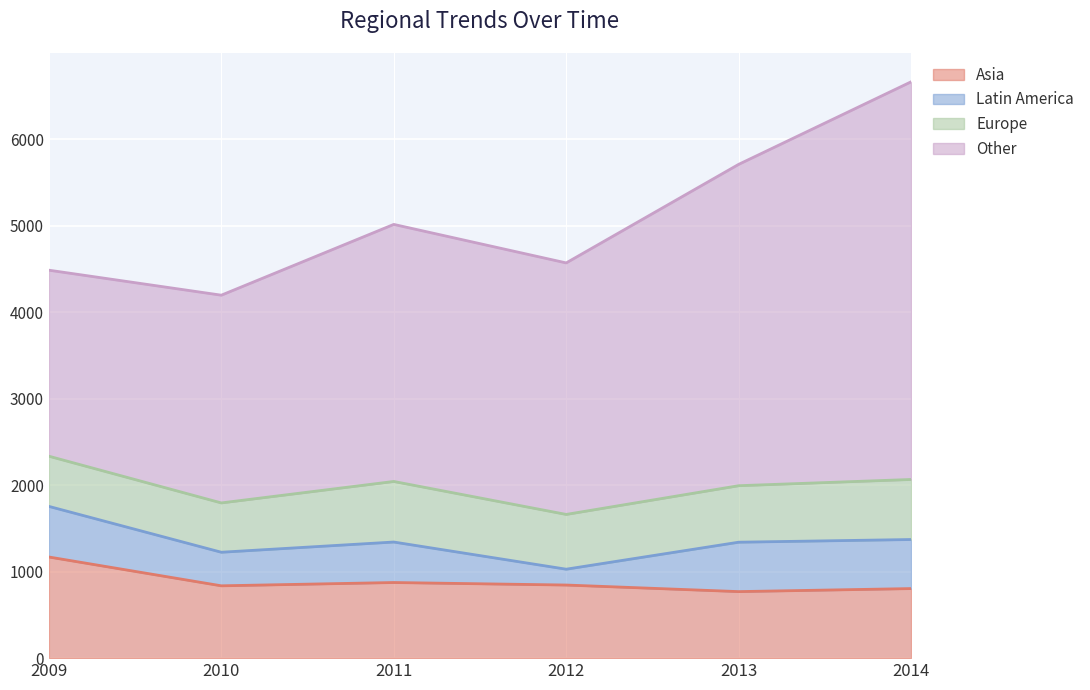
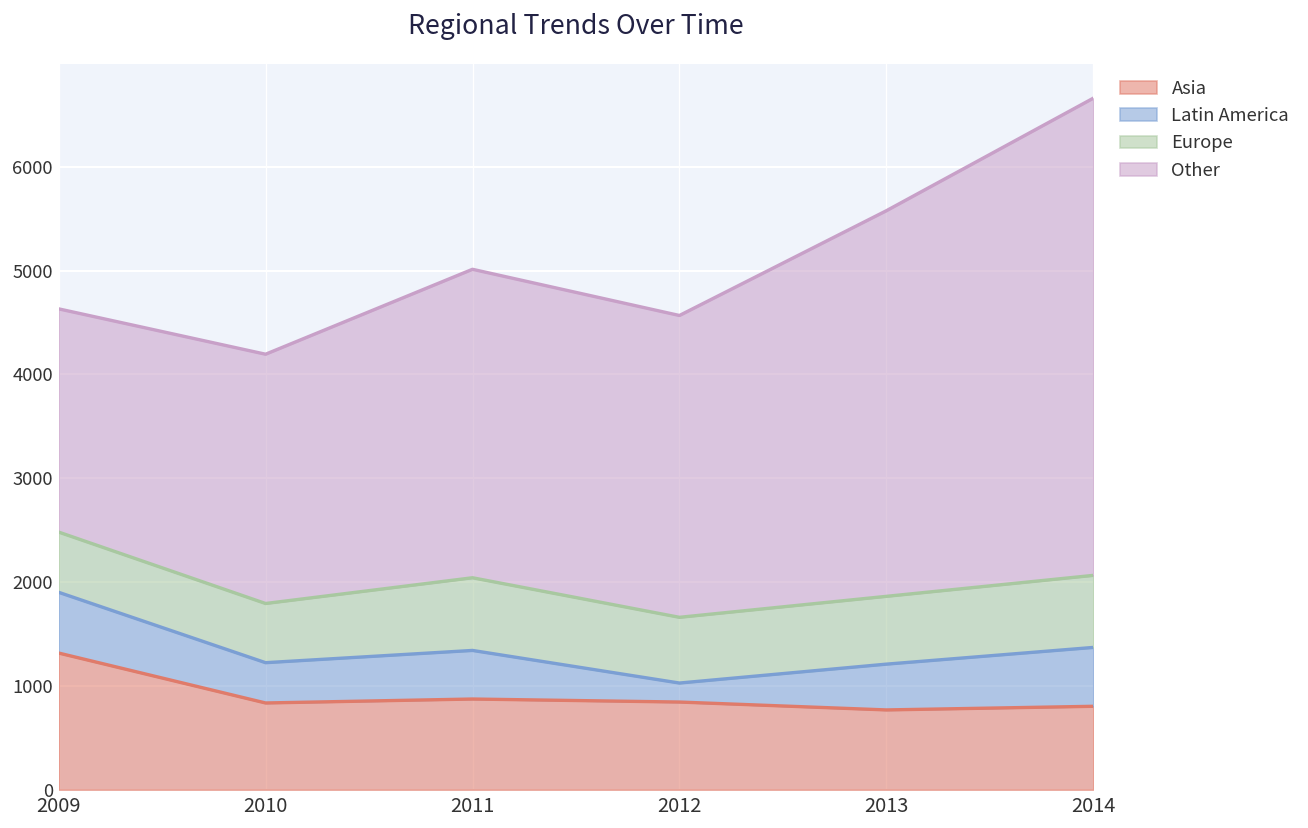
  {
    "Asia": {
-     "2009": 1200,
+     "2009": 1300,
      "2010": 800,
      "2011": 900,
      "2012": 800,
      "2013": 800,
      "2014": 800
    },
    "Latin America": {
      "2009": 600,
      "2010": 400,
      "2011": 500,
      "2012": 200,
-     "2013": 600,
+     "2013": 400,
      "2014": 600
    }
  }
